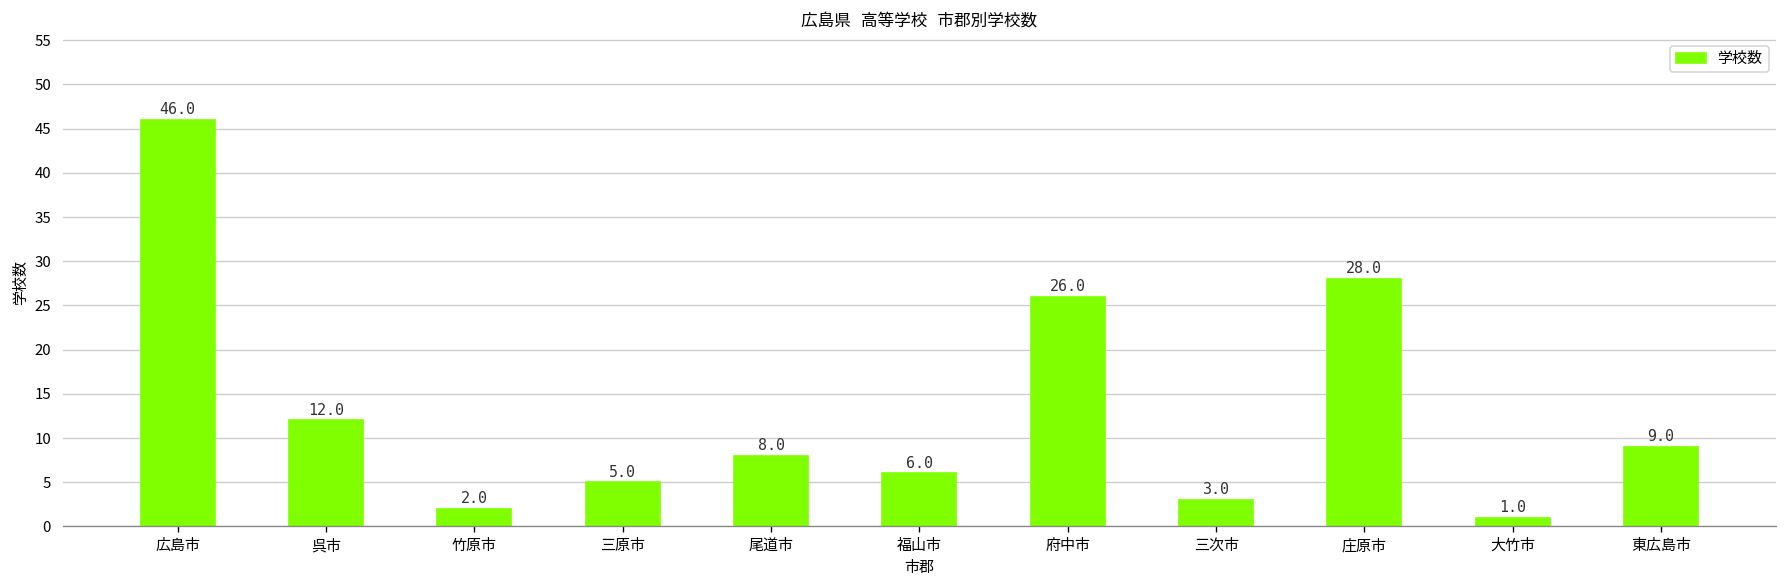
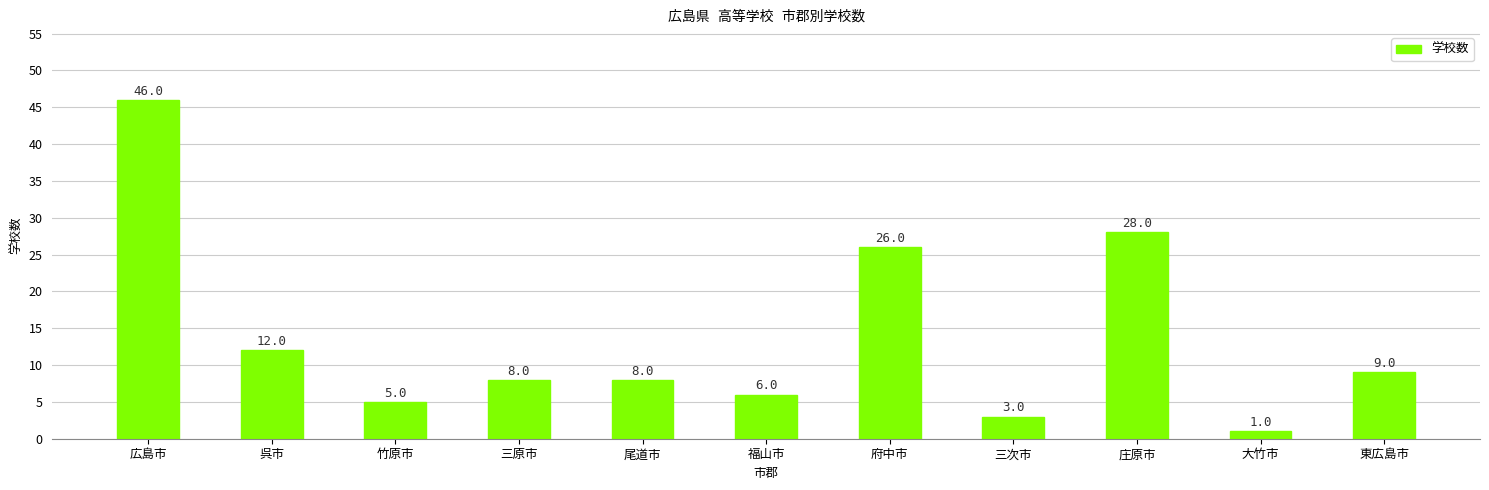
  {
    "広島市": 46.0,
    "呉市": 12.0,
-   "竹原市": 2.0,
-   "三原市": 5.0,
+   "竹原市": 5.0,
+   "三原市": 8.0,
    "尾道市": 8.0,
    "福山市": 6.0,
    "府中市": 26.0,
    "三次市": 3.0,
    "庄原市": 28.0,
    "大竹市": 1.0,
    "東広島市": 9.0
  }
